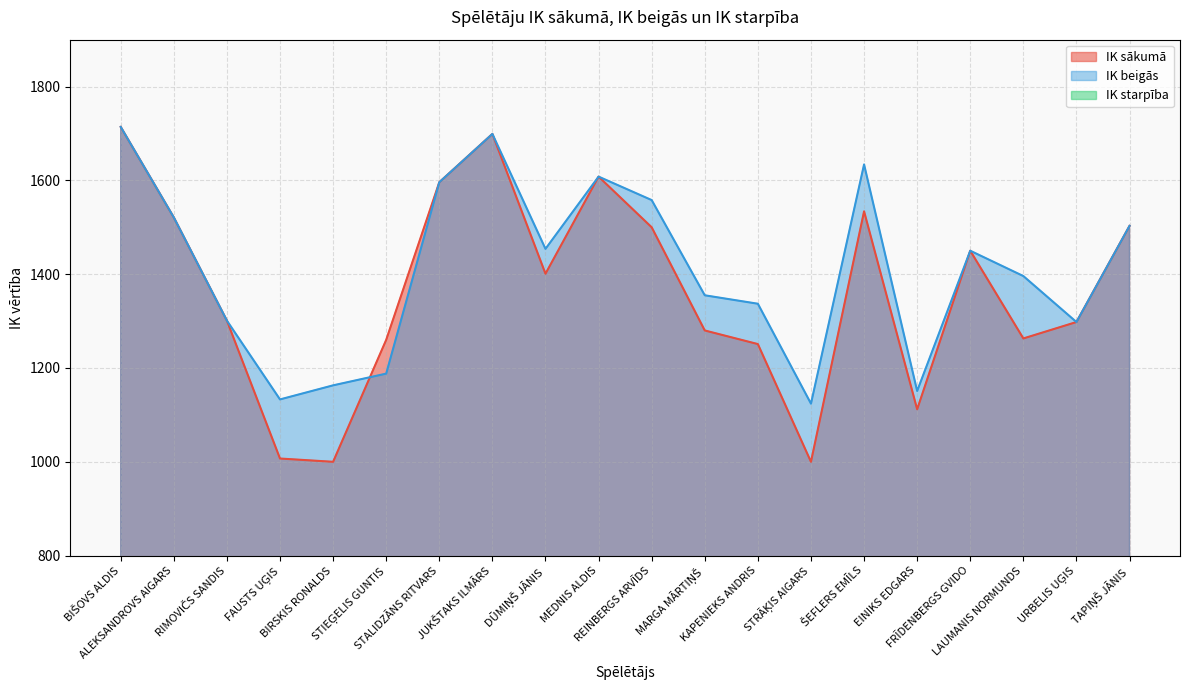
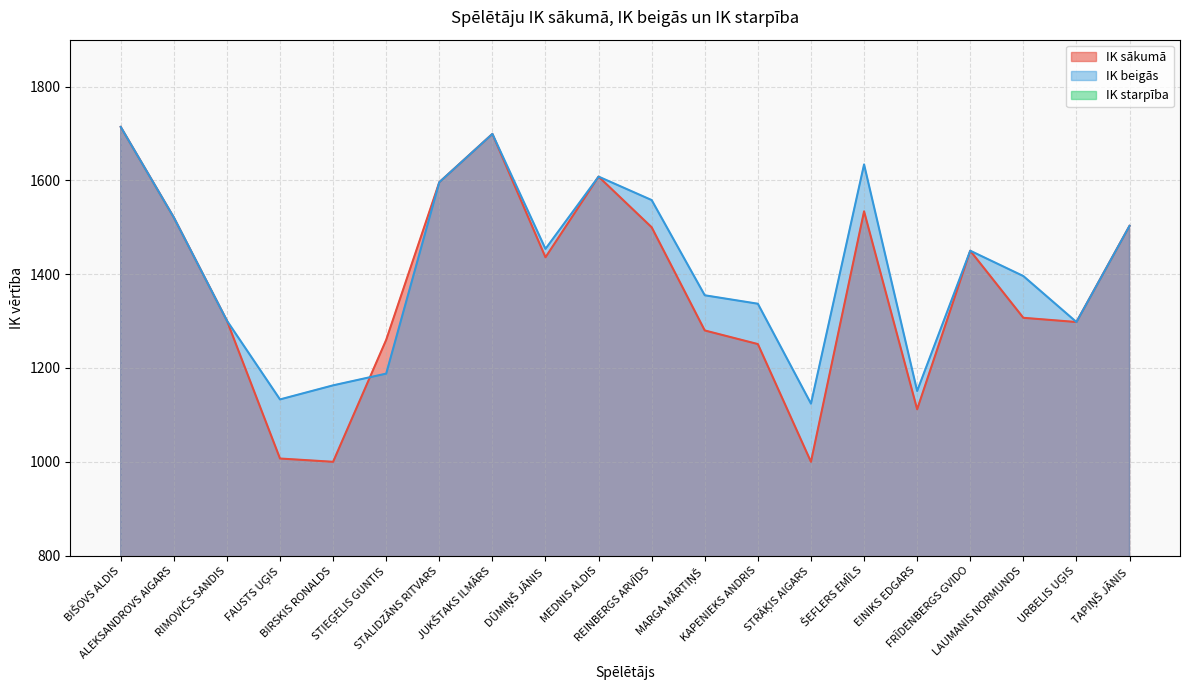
  {
    "IK sākumā": {
      "FAUSTS UĢIS": 1010,
      "BIRSKIS RONALDS": 1000,
      "STIEĢELIS GUNTIS": 1260,
-     "DŪMIŅŠ JĀNIS": 1400,
+     "DŪMIŅŠ JĀNIS": 1440,
      "REINBERGS ARVĪDS": 1500,
      "MARGA MĀRTIŅŠ": 1280,
      "KAPENIEKS ANDRIS": 1250,
      "STRĀĶIS AIGARS": 1000,
      "ŠEFLERS EMĪLS": 1530,
      "EINIKS EDGARS": 1110,
-     "LAUMANIS NORMUNDS": 1260
+     "LAUMANIS NORMUNDS": 1310
    },
    "IK beigās": {
      "FAUSTS UĢIS": 1130,
      "BIRSKIS RONALDS": 1160,
      "STIEĢELIS GUNTIS": 1190,
      "DŪMIŅŠ JĀNIS": 1450,
      "REINBERGS ARVĪDS": 1560,
      "MARGA MĀRTIŅŠ": 1360,
      "KAPENIEKS ANDRIS": 1340,
      "STRĀĶIS AIGARS": 1120,
      "ŠEFLERS EMĪLS": 1630,
      "EINIKS EDGARS": 1150,
      "LAUMANIS NORMUNDS": 1400
    }
  }
